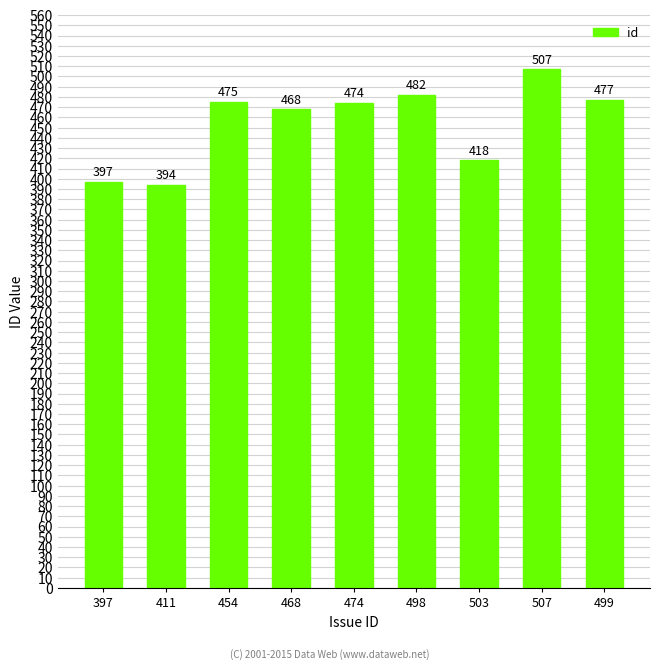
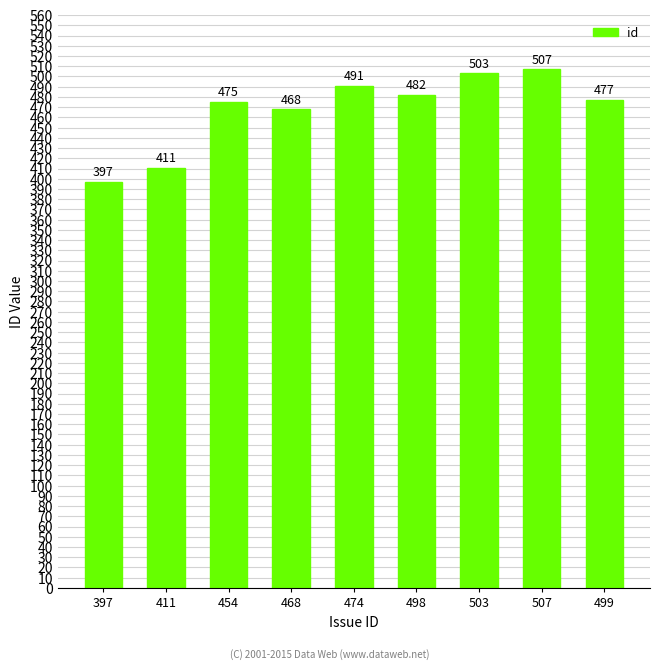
  {
    "397": 397,
-   "411": 394,
+   "411": 411,
    "454": 475,
    "468": 468,
-   "474": 474,
+   "474": 491,
    "498": 482,
-   "503": 418,
+   "503": 503,
    "507": 507,
    "499": 477
  }
